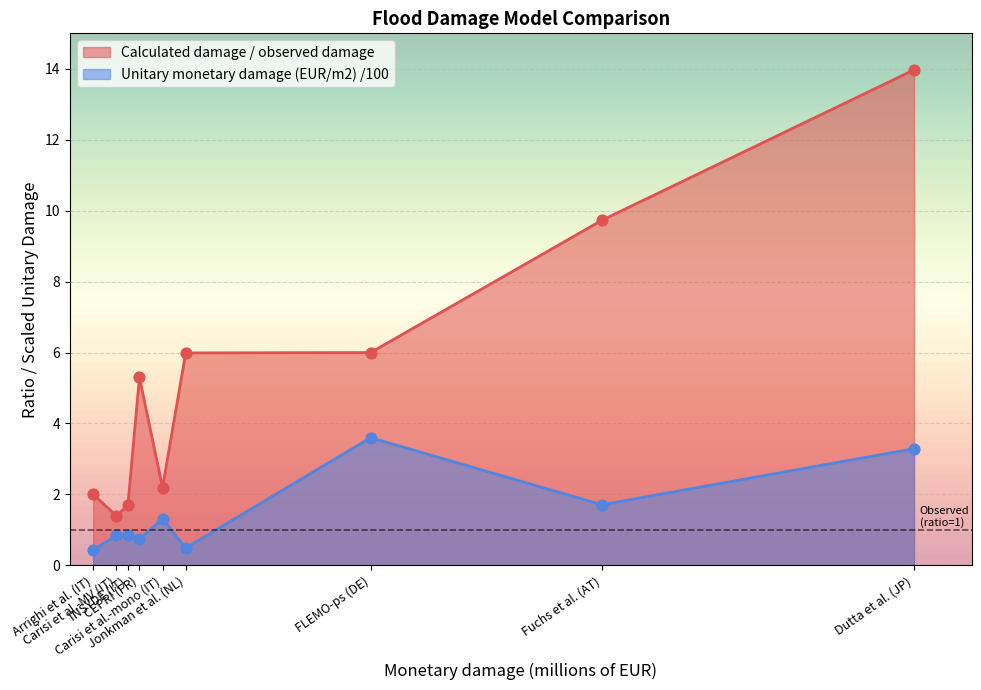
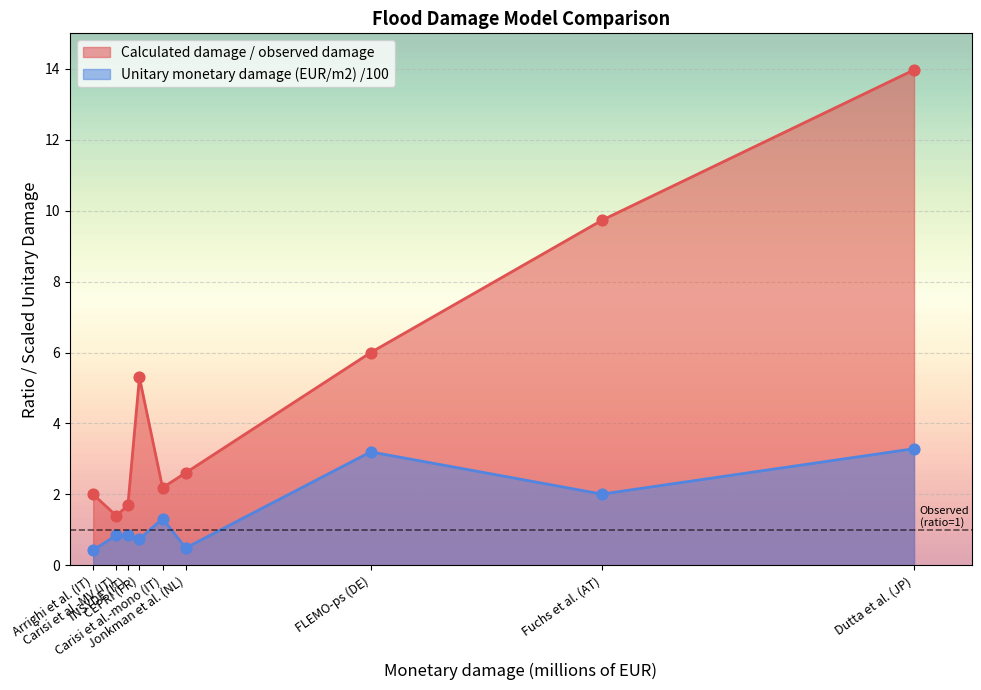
  {
    "Calculated damage / observed damage": {
      "Arrighi et al. (IT)": 2.0,
      "Carisi et al.-MV (IT)": 1.4,
      "INSYDE (IT)": 1.7,
      "CEPRI (FR)": 5.3,
      "Carisi et al.-mono (IT)": 2.2,
-     "Jonkman et al. (NL)": 6.0,
+     "Jonkman et al. (NL)": 2.6,
      "FLEMO-ps (DE)": 6.0,
      "Fuchs et al. (AT)": 9.7,
      "Dutta et al. (JP)": 14.0
    },
    "Unitary monetary damage (EUR/m2) /100": {
      "Arrighi et al. (IT)": 0.4,
      "Carisi et al.-MV (IT)": 0.9,
      "INSYDE (IT)": 0.9,
      "CEPRI (FR)": 0.7,
      "Carisi et al.-mono (IT)": 1.3,
      "Jonkman et al. (NL)": 0.5,
-     "FLEMO-ps (DE)": 3.6,
-     "Fuchs et al. (AT)": 1.7,
+     "FLEMO-ps (DE)": 3.2,
+     "Fuchs et al. (AT)": 2.0,
      "Dutta et al. (JP)": 3.3
    }
  }
